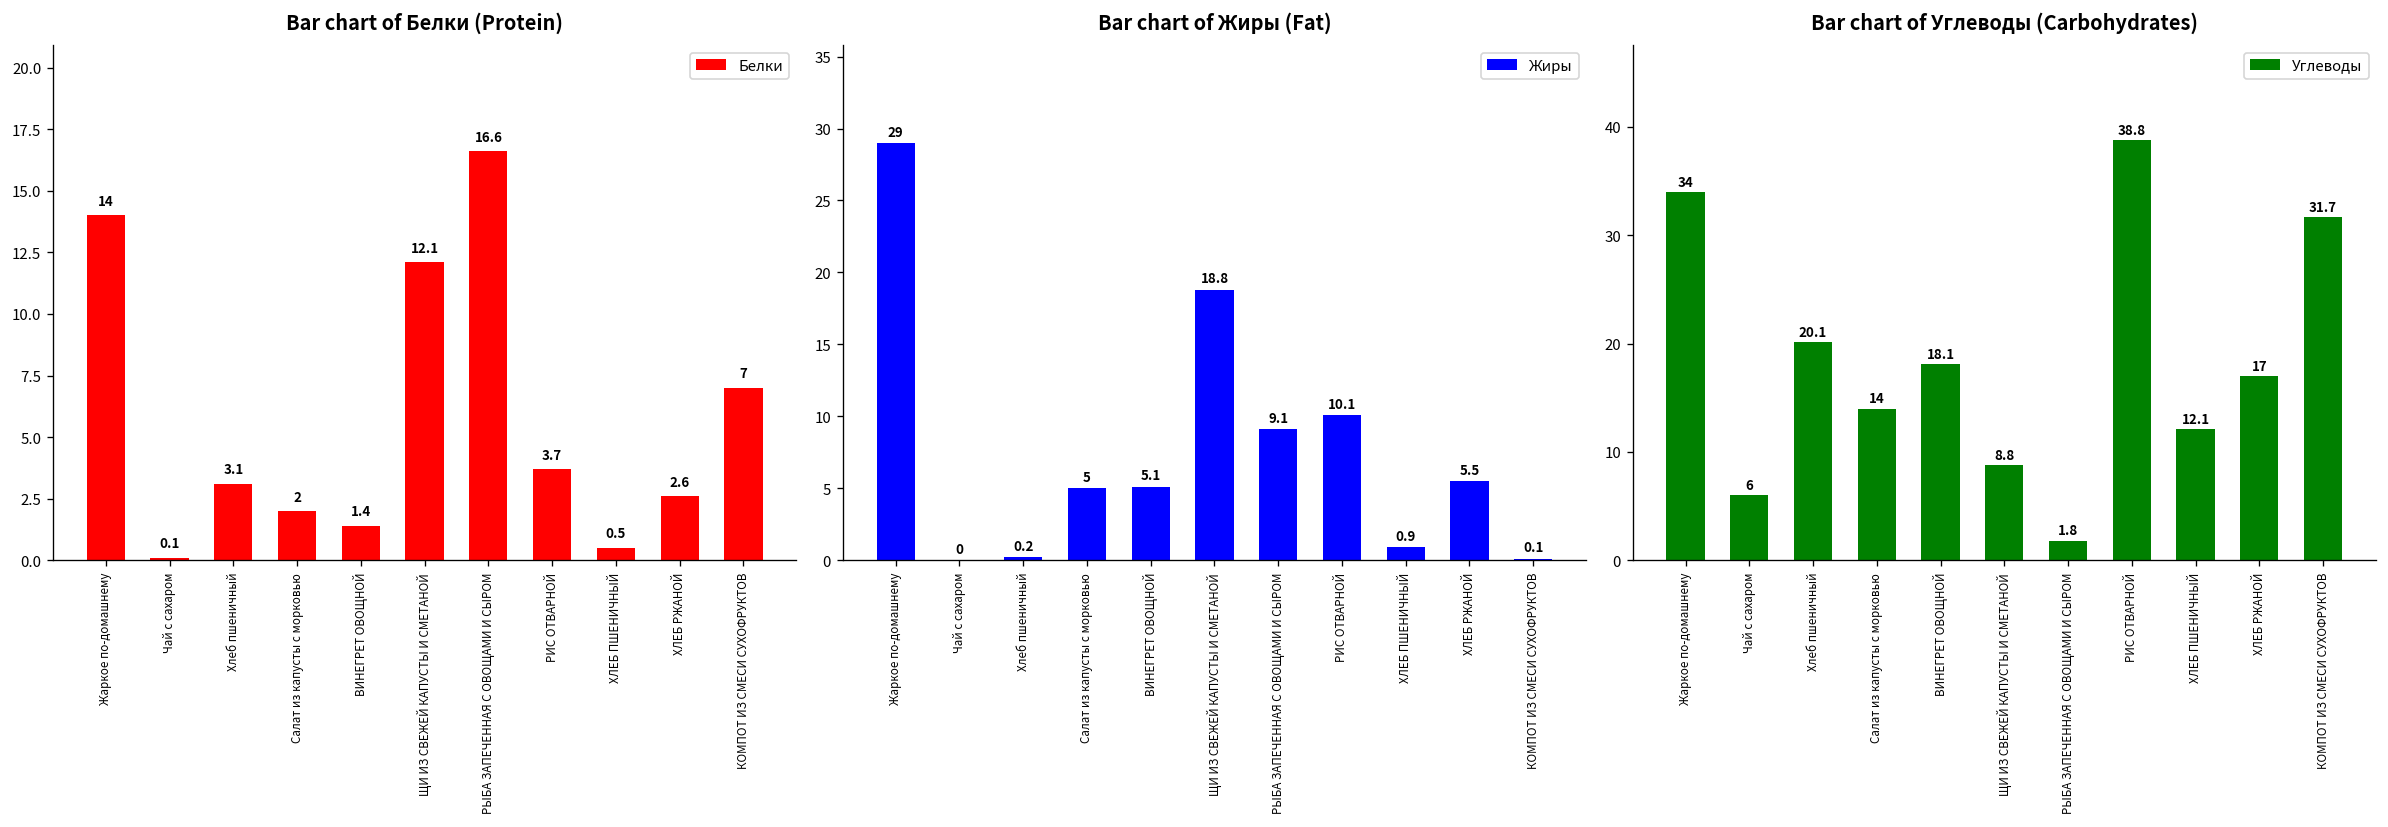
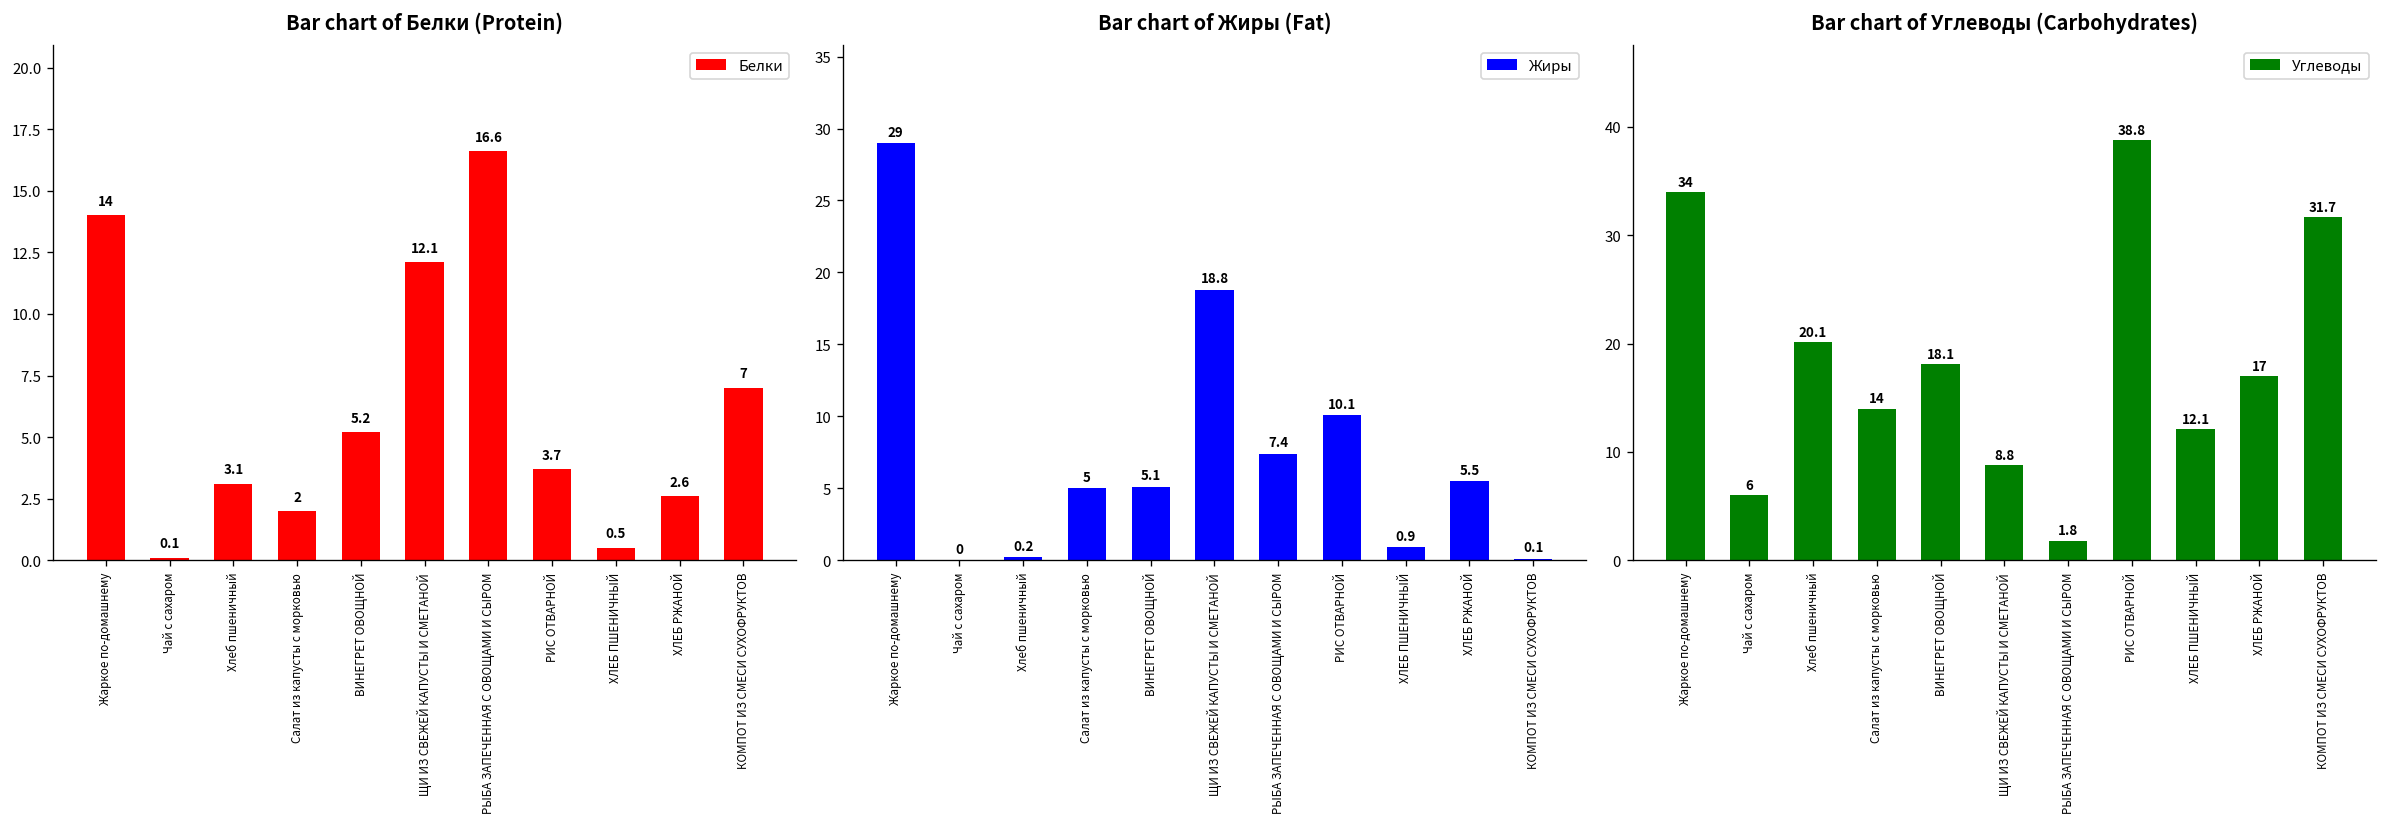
  {
    "Bar chart of Белки (Protein)": {
      "Жаркое по-домашнему": 14,
      "Чай с сахаром": 0.1,
      "Хлеб пшеничный": 3.1,
      "Салат из капусты с морковью": 2,
-     "ВИНЕГРЕТ ОВОЩНОЙ": 1.4,
+     "ВИНЕГРЕТ ОВОЩНОЙ": 5.2,
      "ЩИ ИЗ СВЕЖЕЙ КАПУСТЫ И СМЕТАНОЙ": 12.1,
      "РЫБА ЗАПЕЧЕННАЯ С ОВОЩАМИ И СЫРОМ": 16.6,
      "РИС ОТВАРНОЙ": 3.7,
      "ХЛЕБ ПШЕНИЧНЫЙ": 0.5,
      "ХЛЕБ РЖАНОЙ": 2.6,
      "КОМПОТ ИЗ СМЕСИ СУХОФРУКТОВ": 7
    },
    "Bar chart of Жиры (Fat)": {
      "Жаркое по-домашнему": 29,
      "Чай с сахаром": 0,
      "Хлеб пшеничный": 0.2,
      "Салат из капусты с морковью": 5,
      "ВИНЕГРЕТ ОВОЩНОЙ": 5.1,
      "ЩИ ИЗ СВЕЖЕЙ КАПУСТЫ И СМЕТАНОЙ": 18.8,
-     "РЫБА ЗАПЕЧЕННАЯ С ОВОЩАМИ И СЫРОМ": 9.1,
+     "РЫБА ЗАПЕЧЕННАЯ С ОВОЩАМИ И СЫРОМ": 7.4,
      "РИС ОТВАРНОЙ": 10.1,
      "ХЛЕБ ПШЕНИЧНЫЙ": 0.9,
      "ХЛЕБ РЖАНОЙ": 5.5,
      "КОМПОТ ИЗ СМЕСИ СУХОФРУКТОВ": 0.1
    },
    "Bar chart of Углеводы (Carbohydrates)": {
      "Жаркое по-домашнему": 34,
      "Чай с сахаром": 6,
      "Хлеб пшеничный": 20.1,
      "Салат из капусты с морковью": 14,
      "ВИНЕГРЕТ ОВОЩНОЙ": 18.1,
      "ЩИ ИЗ СВЕЖЕЙ КАПУСТЫ И СМЕТАНОЙ": 8.8,
      "РЫБА ЗАПЕЧЕННАЯ С ОВОЩАМИ И СЫРОМ": 1.8,
      "РИС ОТВАРНОЙ": 38.8,
      "ХЛЕБ ПШЕНИЧНЫЙ": 12.1,
      "ХЛЕБ РЖАНОЙ": 17,
      "КОМПОТ ИЗ СМЕСИ СУХОФРУКТОВ": 31.7
    }
  }
